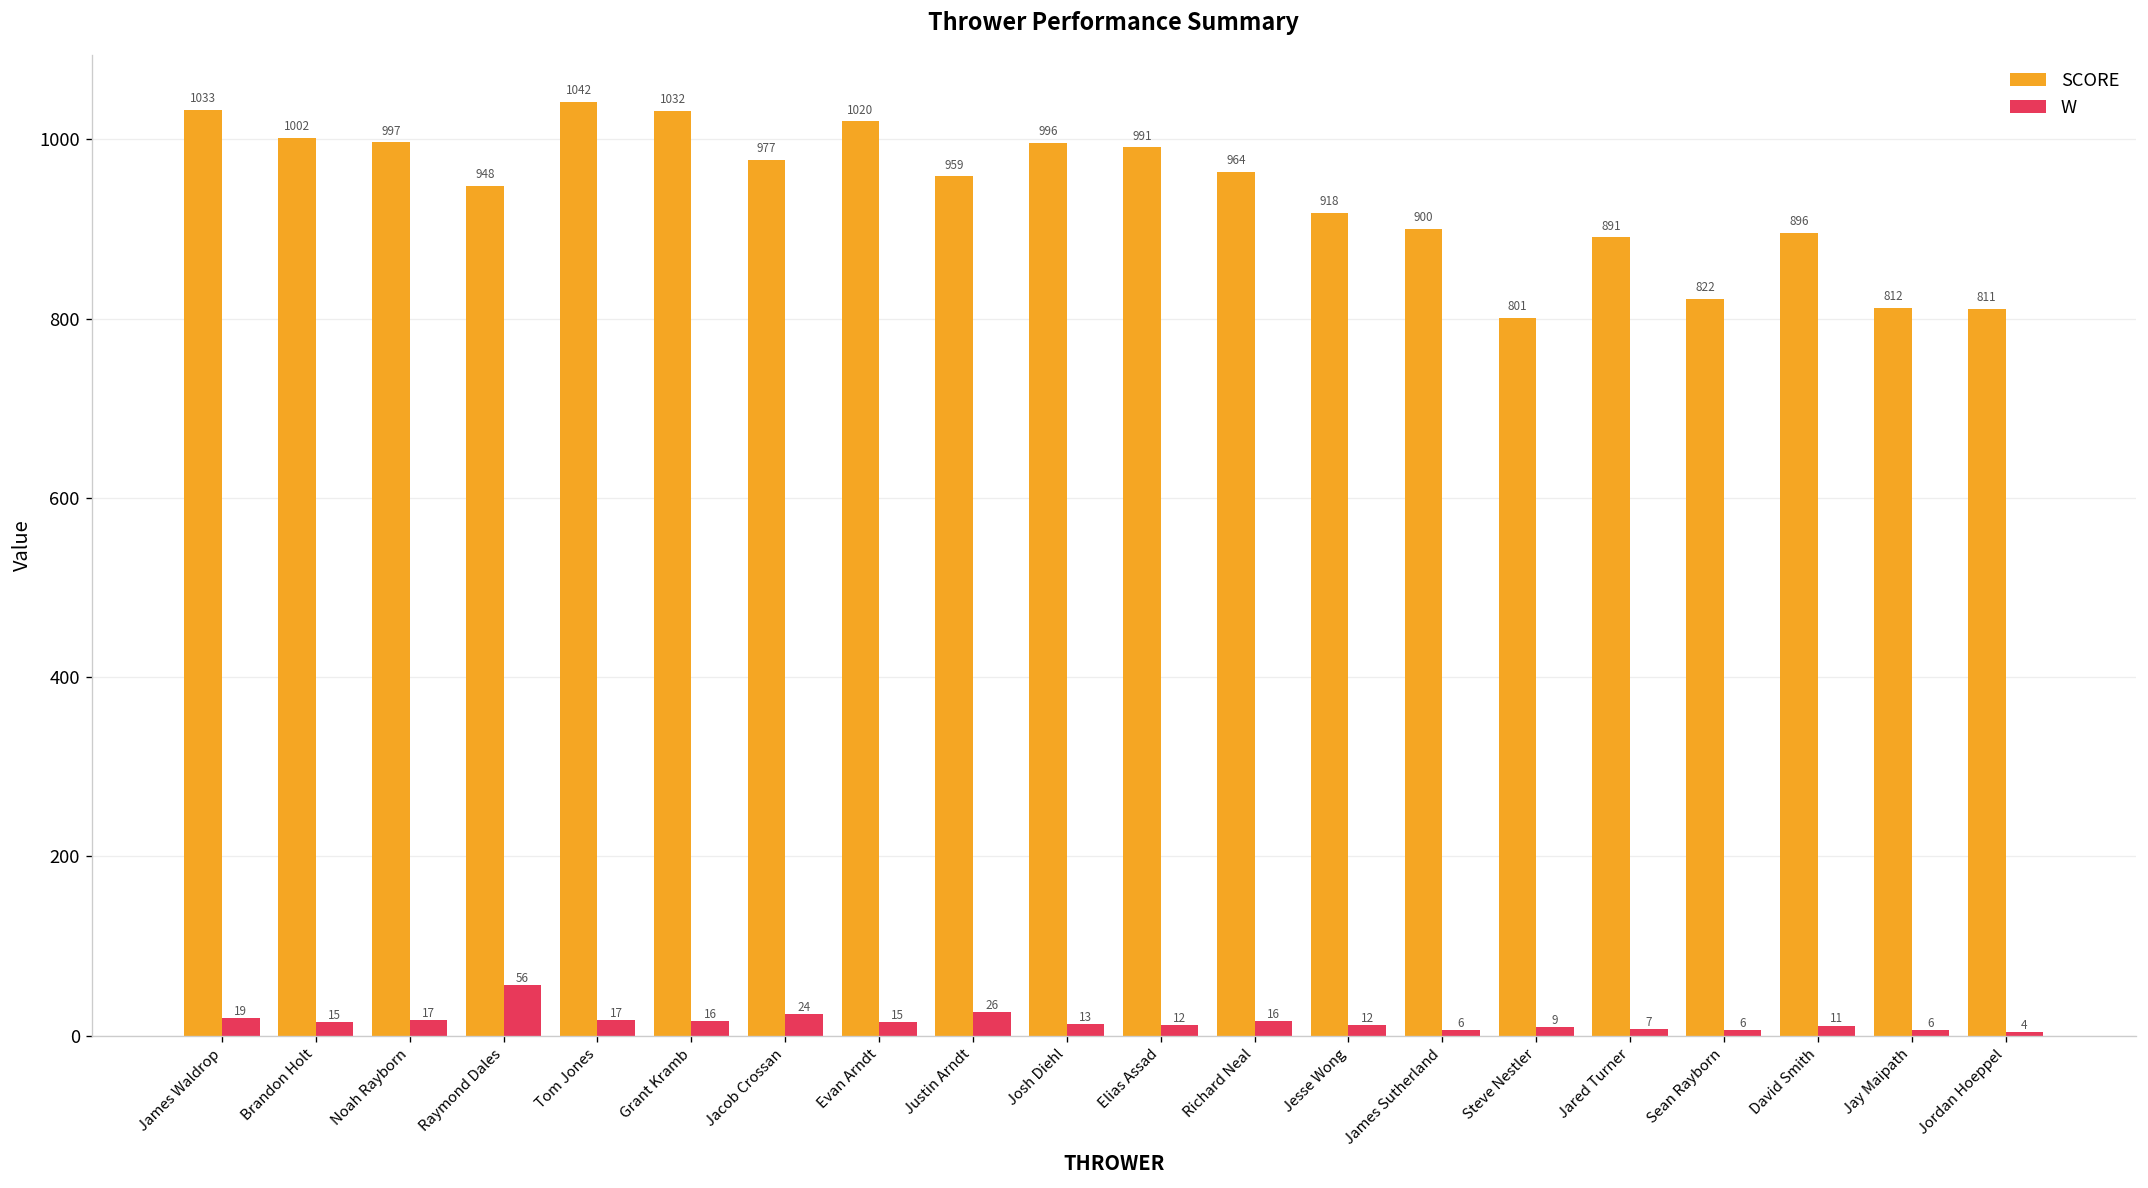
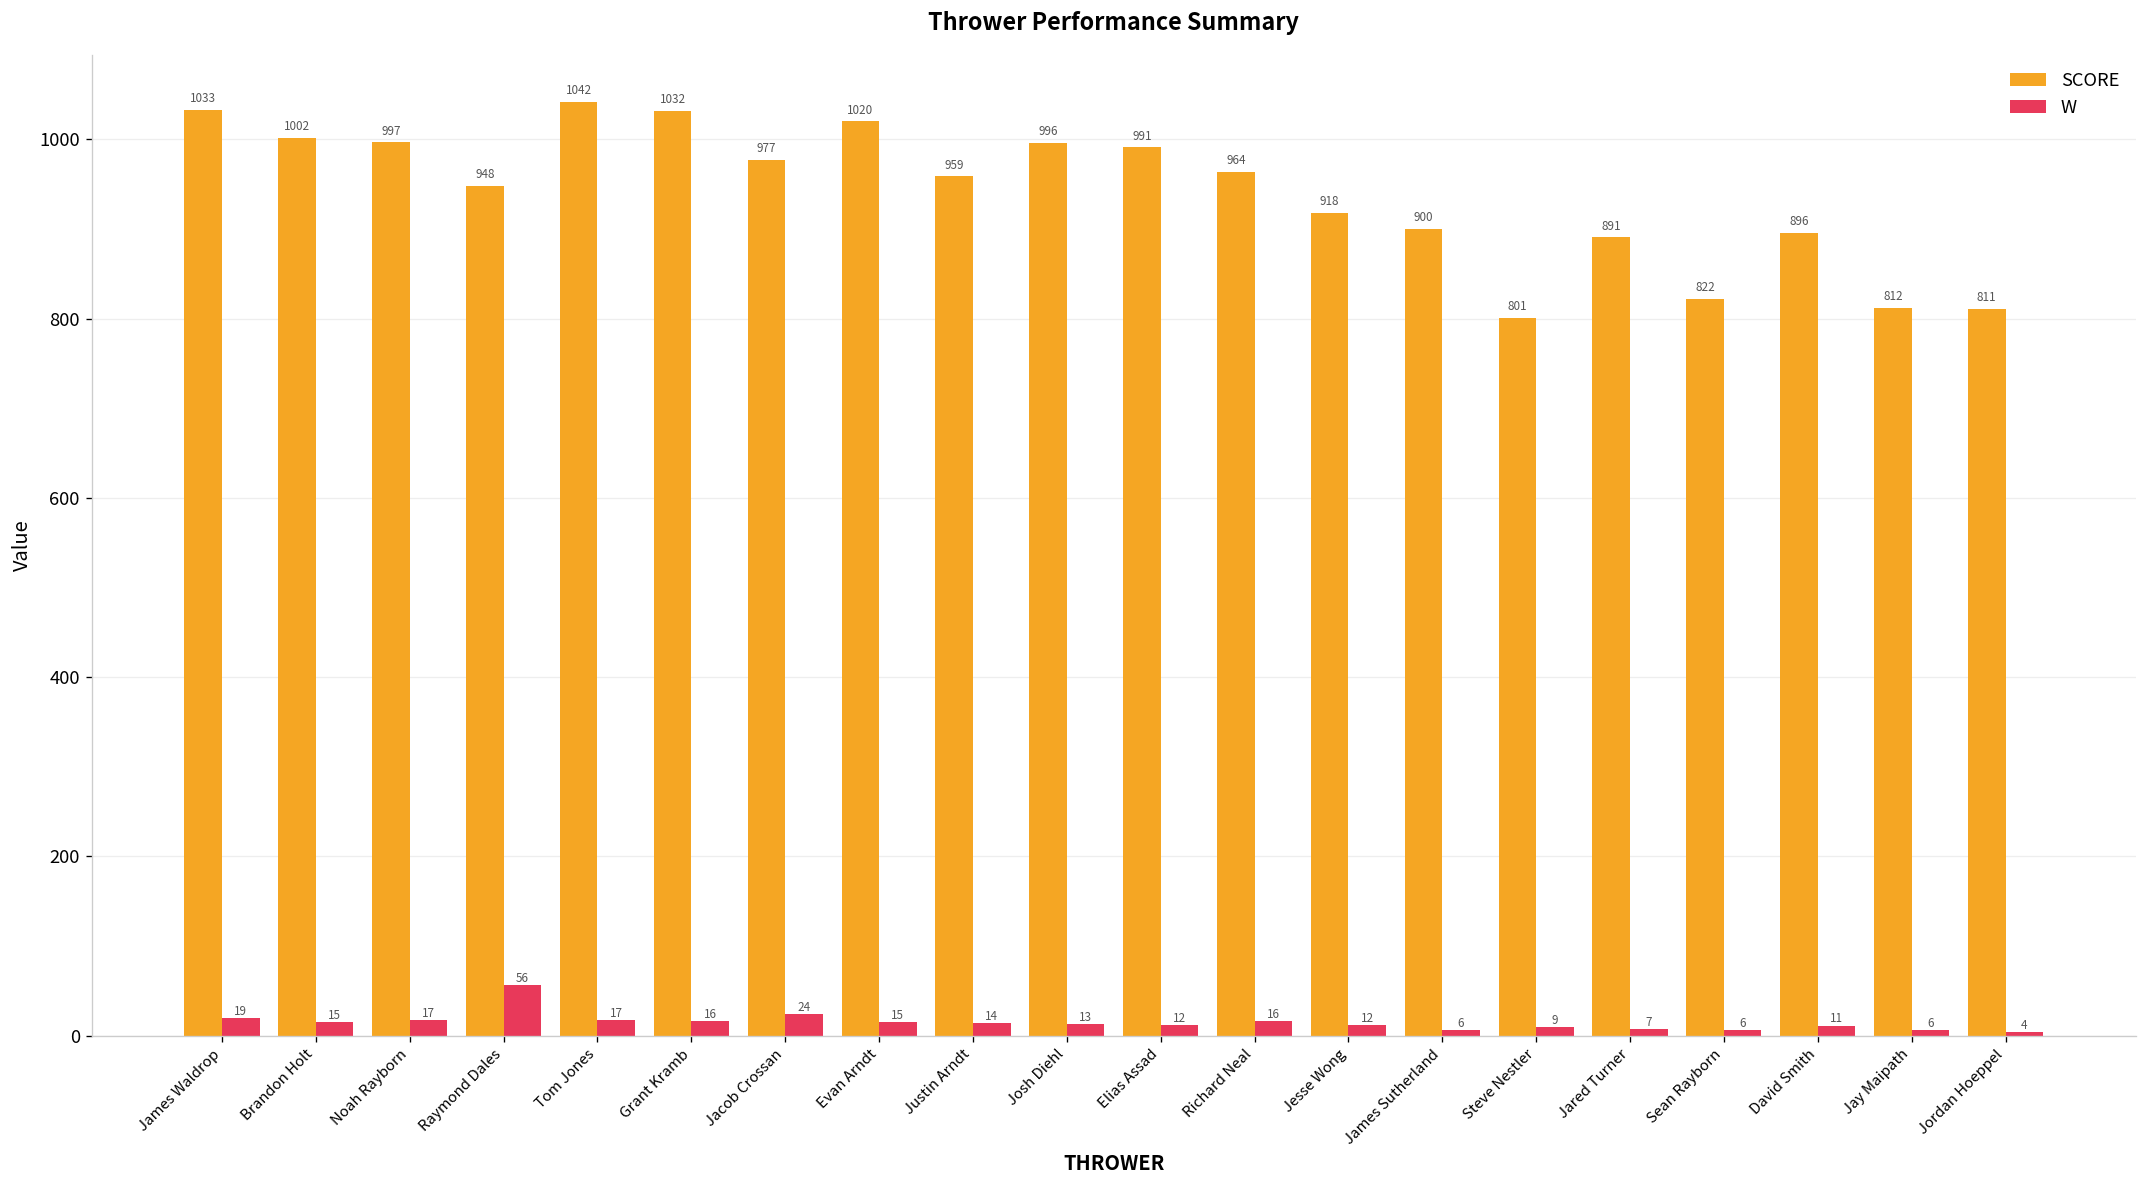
  {
    "SCORE": {
      "James Waldrop": 1033,
      "Brandon Holt": 1002,
      "Noah Rayborn": 997,
      "Raymond Dales": 948,
      "Tom Jones": 1042,
      "Grant Kramb": 1032,
      "Jacob Crossan": 977,
      "Evan Arndt": 1020,
      "Justin Arndt": 959,
      "Josh Diehl": 996,
      "Elias Assad": 991,
      "Richard Neal": 964,
      "Jesse Wong": 918,
      "James Sutherland": 900,
      "Steve Nestler": 801,
      "Jared Turner": 891,
      "Sean Rayborn": 822,
      "David Smith": 896,
      "Jay Maipath": 812,
      "Jordan Hoeppel": 811
    },
    "W": {
      "James Waldrop": 19,
      "Brandon Holt": 15,
      "Noah Rayborn": 17,
      "Raymond Dales": 56,
      "Tom Jones": 17,
      "Grant Kramb": 16,
      "Jacob Crossan": 24,
      "Evan Arndt": 15,
-     "Justin Arndt": 26,
+     "Justin Arndt": 14,
      "Josh Diehl": 13,
      "Elias Assad": 12,
      "Richard Neal": 16,
      "Jesse Wong": 12,
      "James Sutherland": 6,
      "Steve Nestler": 9,
      "Jared Turner": 7,
      "Sean Rayborn": 6,
      "David Smith": 11,
      "Jay Maipath": 6,
      "Jordan Hoeppel": 4
    }
  }
